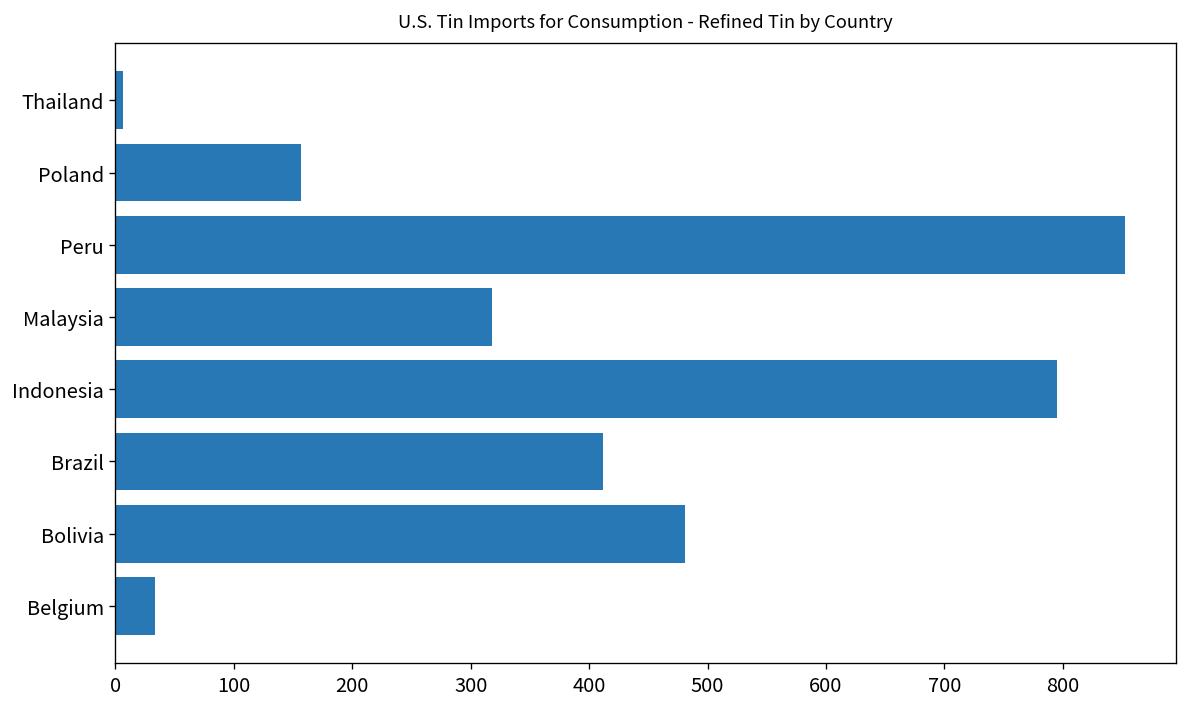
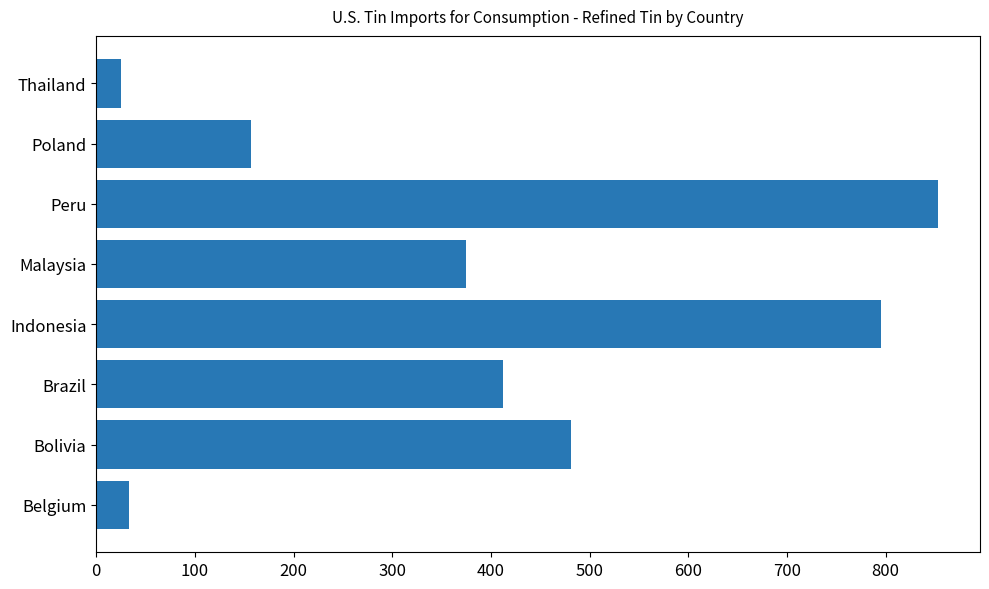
  {
-   "Thailand": 10,
+   "Thailand": 30,
    "Poland": 160,
    "Peru": 850,
-   "Malaysia": 320,
+   "Malaysia": 380,
    "Indonesia": 800,
    "Brazil": 410,
    "Bolivia": 480,
    "Belgium": 30
  }
